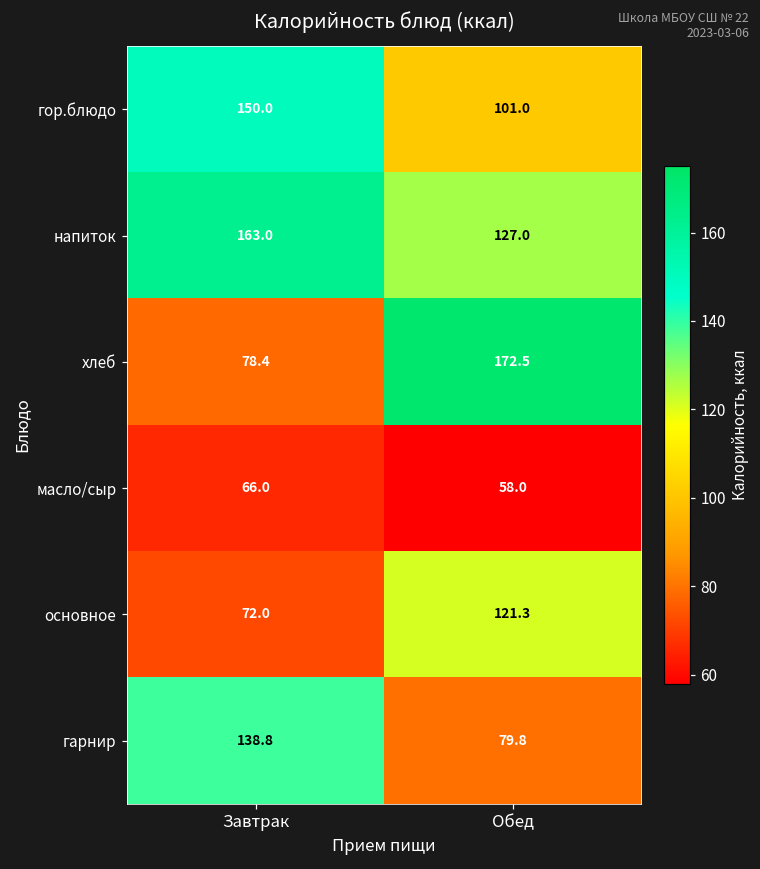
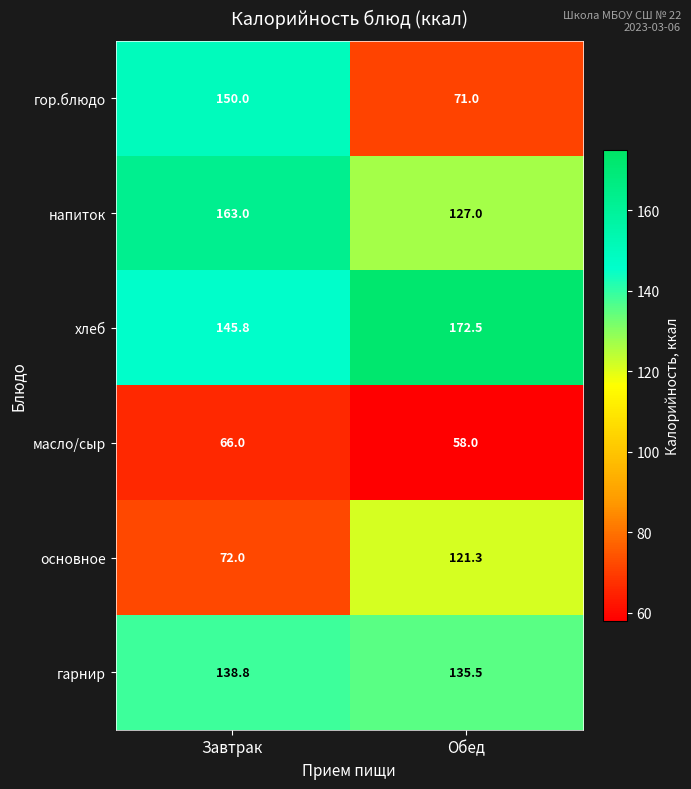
  {
    "гор.блюдо": {
      "Завтрак": 150.0,
-     "Обед": 101.0
+     "Обед": 71.0
    },
    "напиток": {
      "Завтрак": 163.0,
      "Обед": 127.0
    },
    "хлеб": {
-     "Завтрак": 78.4,
+     "Завтрак": 145.8,
      "Обед": 172.5
    },
    "масло/сыр": {
      "Завтрак": 66.0,
      "Обед": 58.0
    },
    "основное": {
      "Завтрак": 72.0,
      "Обед": 121.3
    },
    "гарнир": {
      "Завтрак": 138.8,
-     "Обед": 79.8
+     "Обед": 135.5
    }
  }
